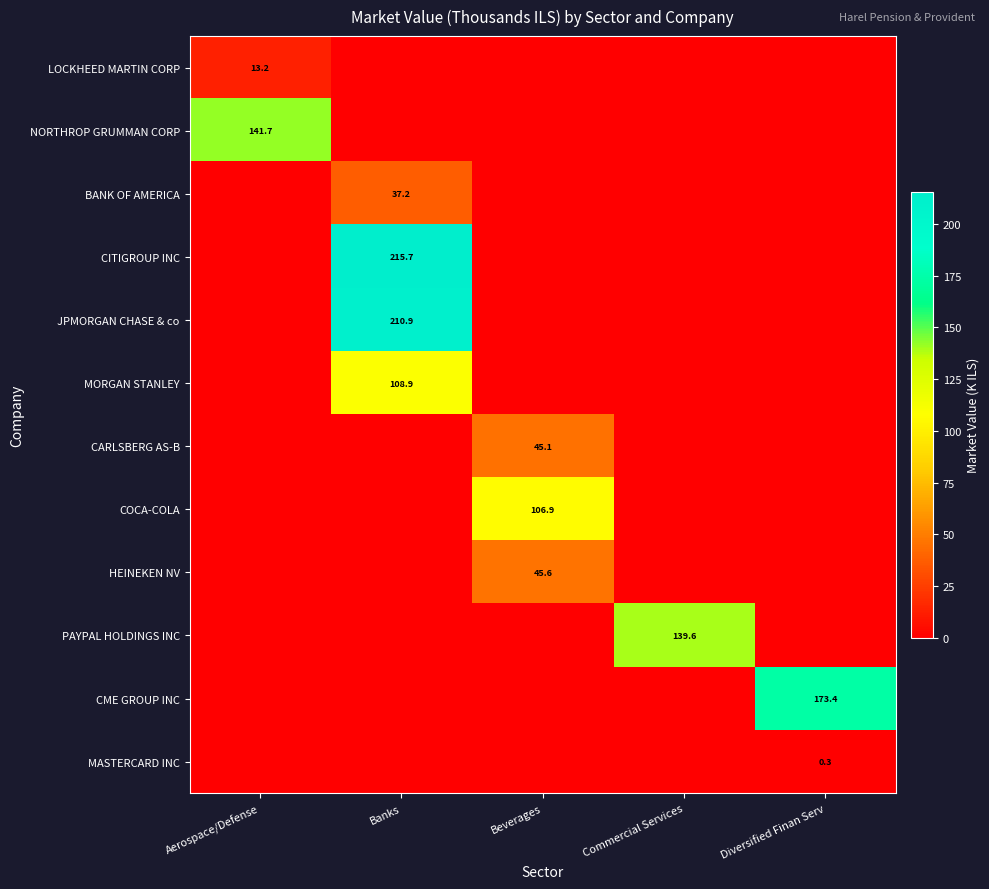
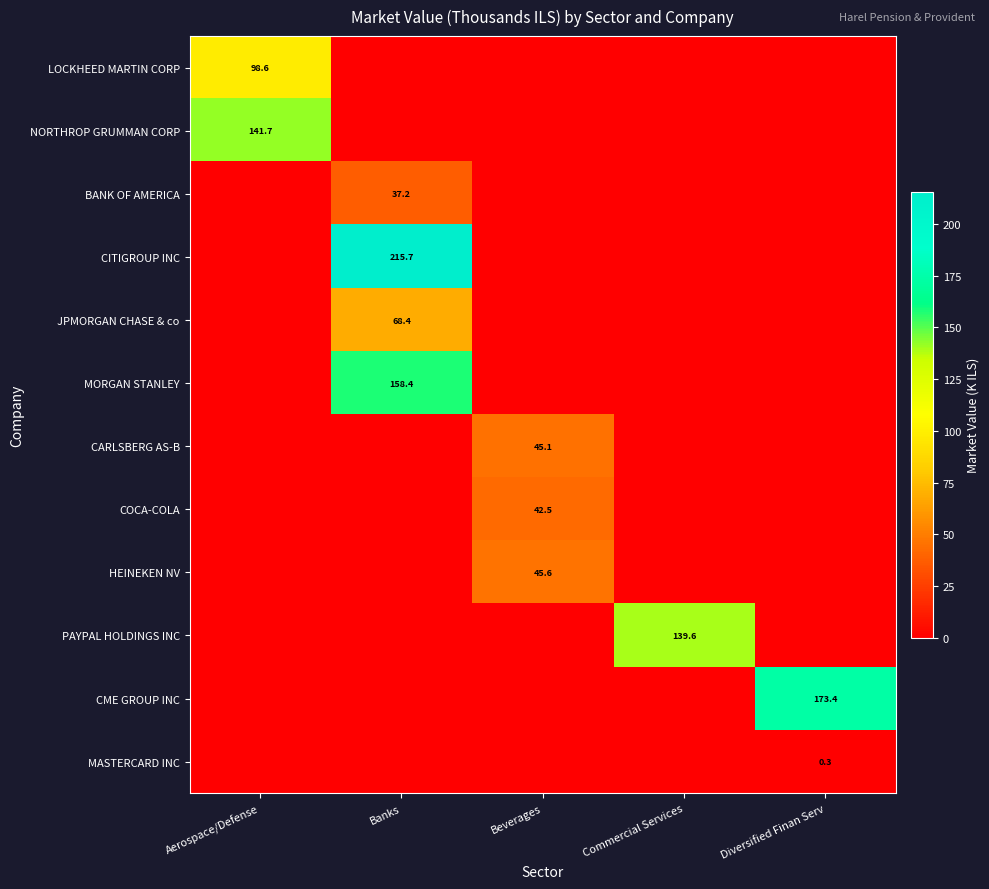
  {
    "LOCKHEED MARTIN CORP": {
-     "Aerospace/Defense": 13.2
+     "Aerospace/Defense": 98.6
    },
    "NORTHROP GRUMMAN CORP": {
      "Aerospace/Defense": 141.7
    },
    "BANK OF AMERICA": {
      "Banks": 37.2
    },
    "CITIGROUP INC": {
      "Banks": 215.7
    },
    "JPMORGAN CHASE & co": {
-     "Banks": 210.9
+     "Banks": 68.4
    },
    "MORGAN STANLEY": {
-     "Banks": 108.9
+     "Banks": 158.4
    },
    "CARLSBERG AS-B": {
      "Beverages": 45.1
    },
    "COCA-COLA": {
-     "Beverages": 106.9
+     "Beverages": 42.5
    },
    "HEINEKEN NV": {
      "Beverages": 45.6
    },
    "PAYPAL HOLDINGS INC": {
      "Commercial Services": 139.6
    },
    "CME GROUP INC": {
      "Diversified Finan Serv": 173.4
    },
    "MASTERCARD INC": {
      "Diversified Finan Serv": 0.3
    }
  }
